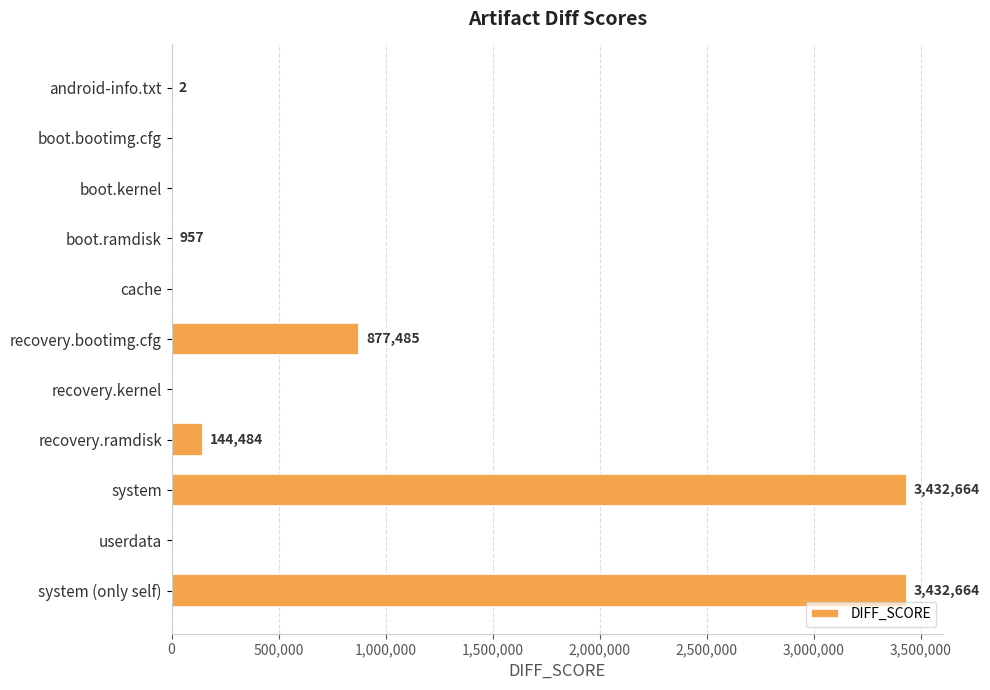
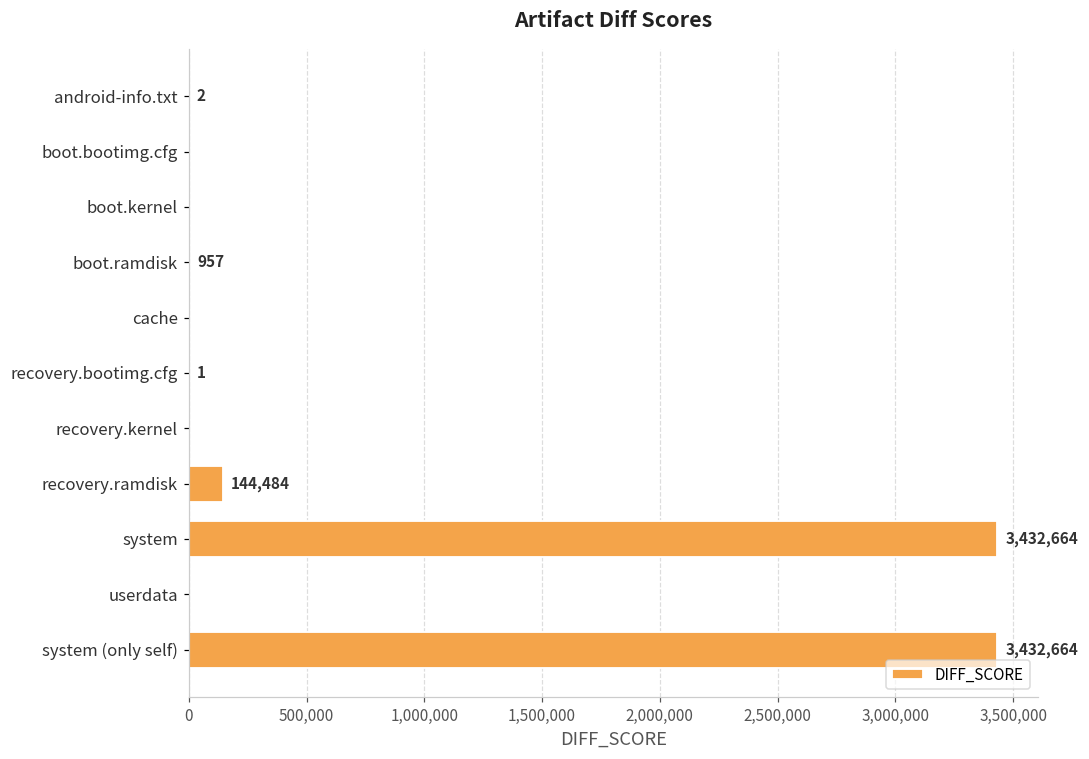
  {
    "android-info.txt": "2",
    "boot.ramdisk": "957",
-   "recovery.bootimg.cfg": "877,485",
+   "recovery.bootimg.cfg": "1",
    "recovery.ramdisk": "144,484",
    "system": "3,432,664",
    "system (only self)": "3,432,664"
  }
